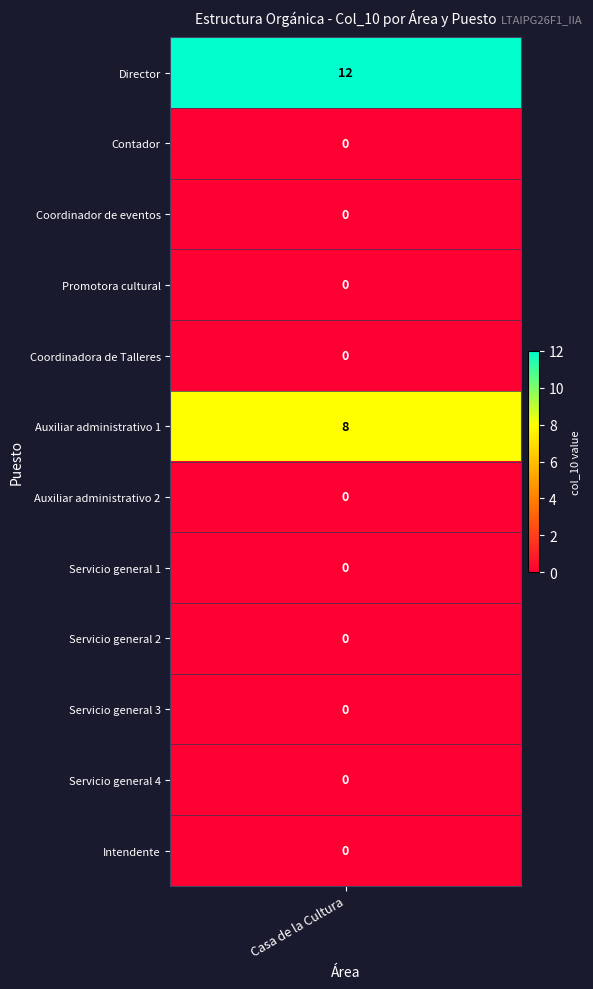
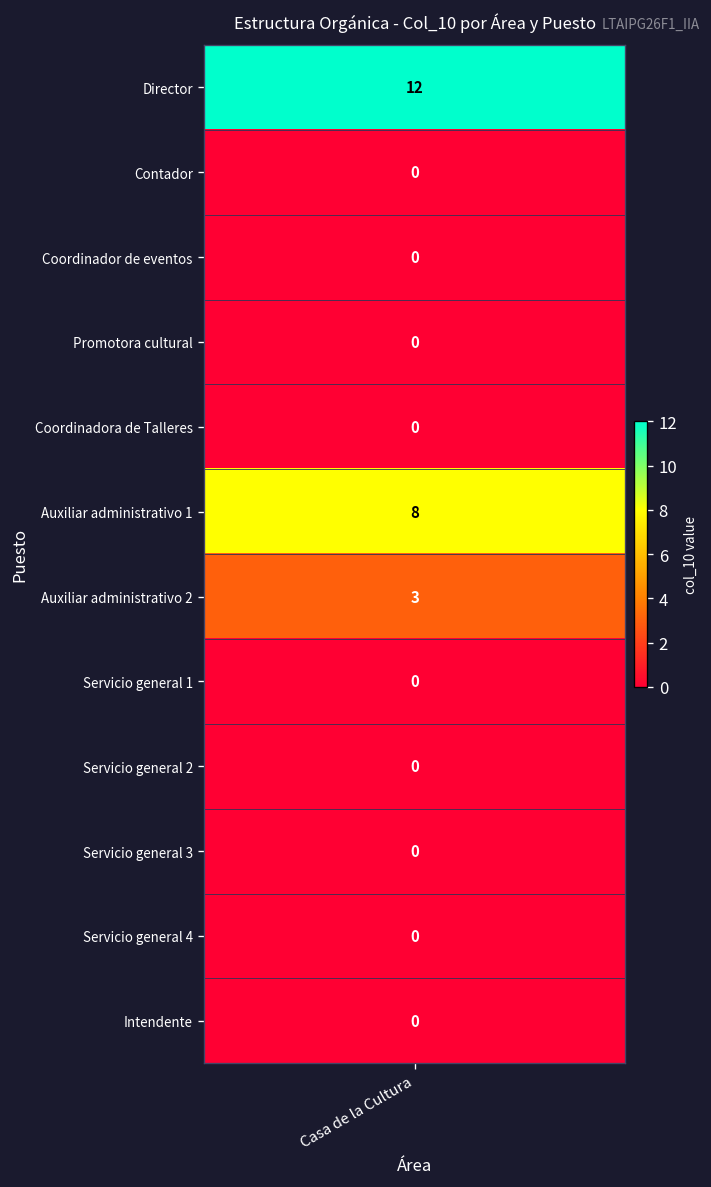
  {
    "Director": {
      "Casa de la Cultura": 12
    },
    "Contador": {
      "Casa de la Cultura": 0
    },
    "Coordinador de eventos": {
      "Casa de la Cultura": 0
    },
    "Promotora cultural": {
      "Casa de la Cultura": 0
    },
    "Coordinadora de Talleres": {
      "Casa de la Cultura": 0
    },
    "Auxiliar administrativo 1": {
      "Casa de la Cultura": 8
    },
    "Auxiliar administrativo 2": {
-     "Casa de la Cultura": 0
+     "Casa de la Cultura": 3
    },
    "Servicio general 1": {
      "Casa de la Cultura": 0
    },
    "Servicio general 2": {
      "Casa de la Cultura": 0
    },
    "Servicio general 3": {
      "Casa de la Cultura": 0
    },
    "Servicio general 4": {
      "Casa de la Cultura": 0
    },
    "Intendente": {
      "Casa de la Cultura": 0
    }
  }
